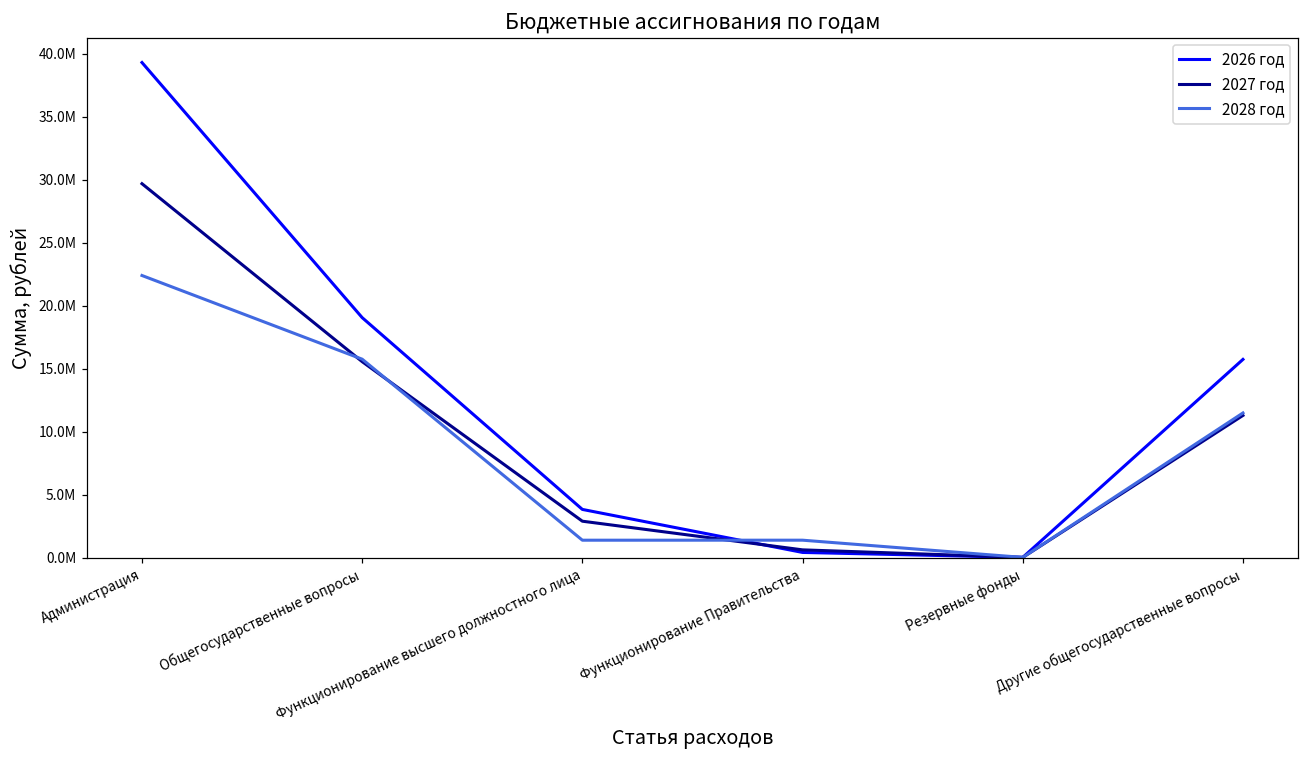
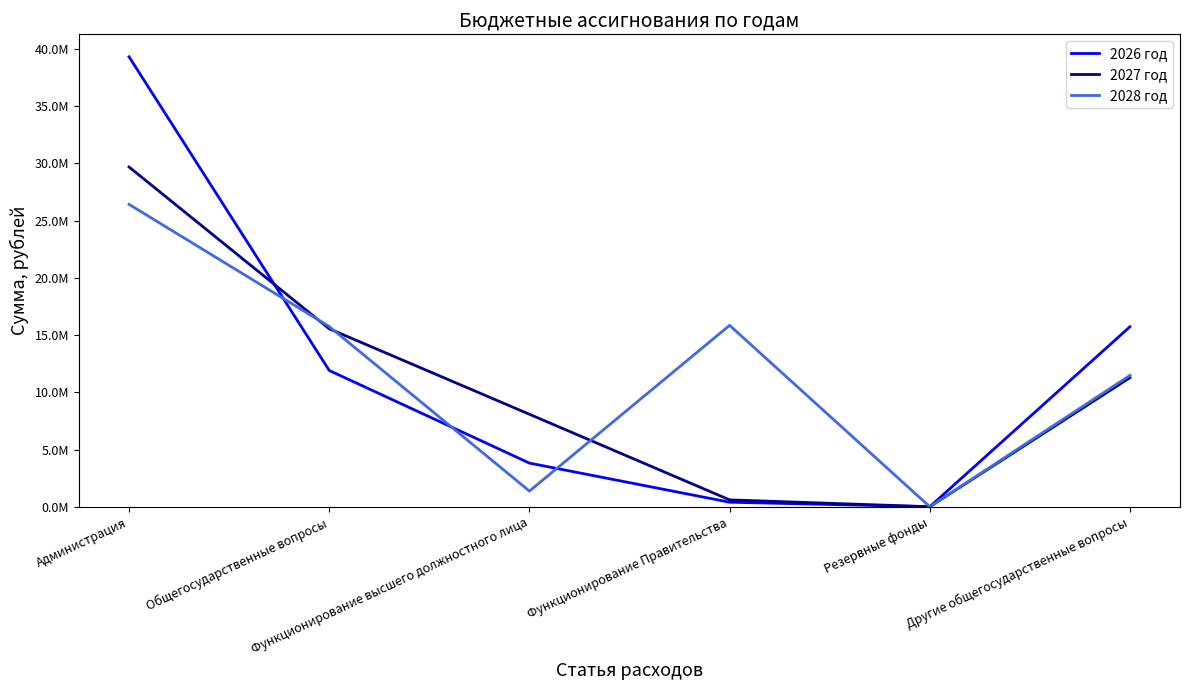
  {
    "2026 год": {
      "Администрация": 39300000,
-     "Общегосударственные вопросы": 19100000,
+     "Общегосударственные вопросы": 11900000,
      "Функционирование высшего должностного лица": 3800000,
      "Другие общегосударственные вопросы": 15700000
    },
    "2027 год": {
      "Администрация": 29700000,
-     "Функционирование высшего должностного лица": 2900000
+     "Функционирование высшего должностного лица": 8100000
    },
    "2028 год": {
-     "Администрация": 22400000,
+     "Администрация": 26400000,
      "Функционирование высшего должностного лица": 1400000,
-     "Функционирование Правительства": 1400000
+     "Функционирование Правительства": 15900000
    }
  }
